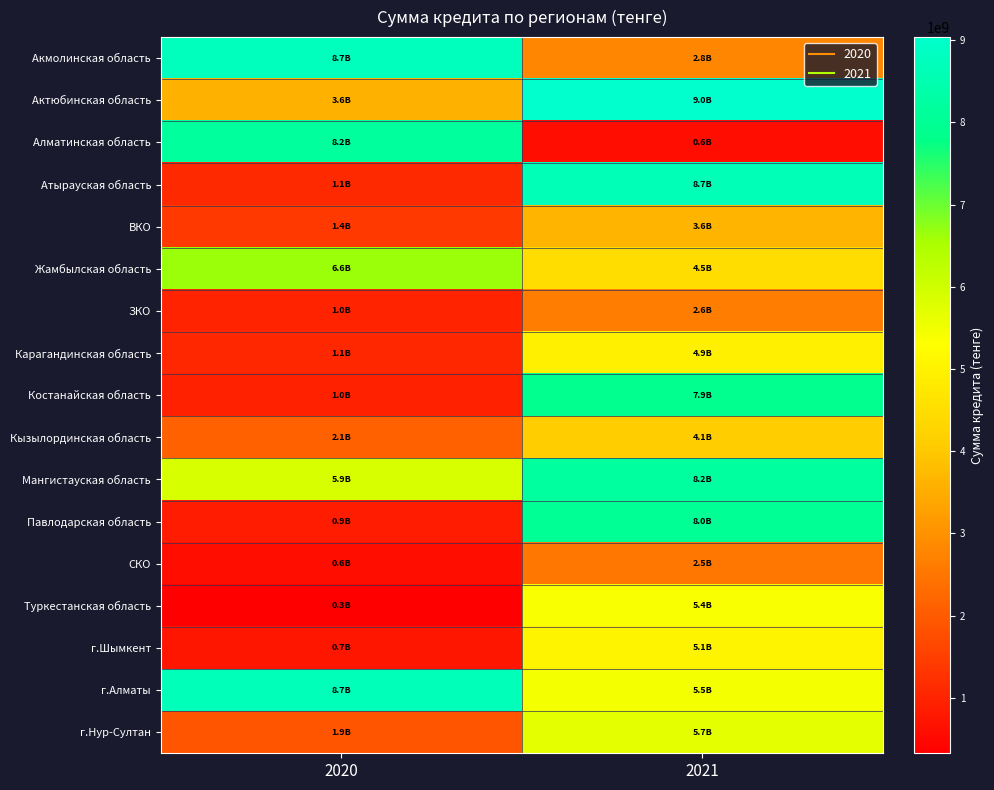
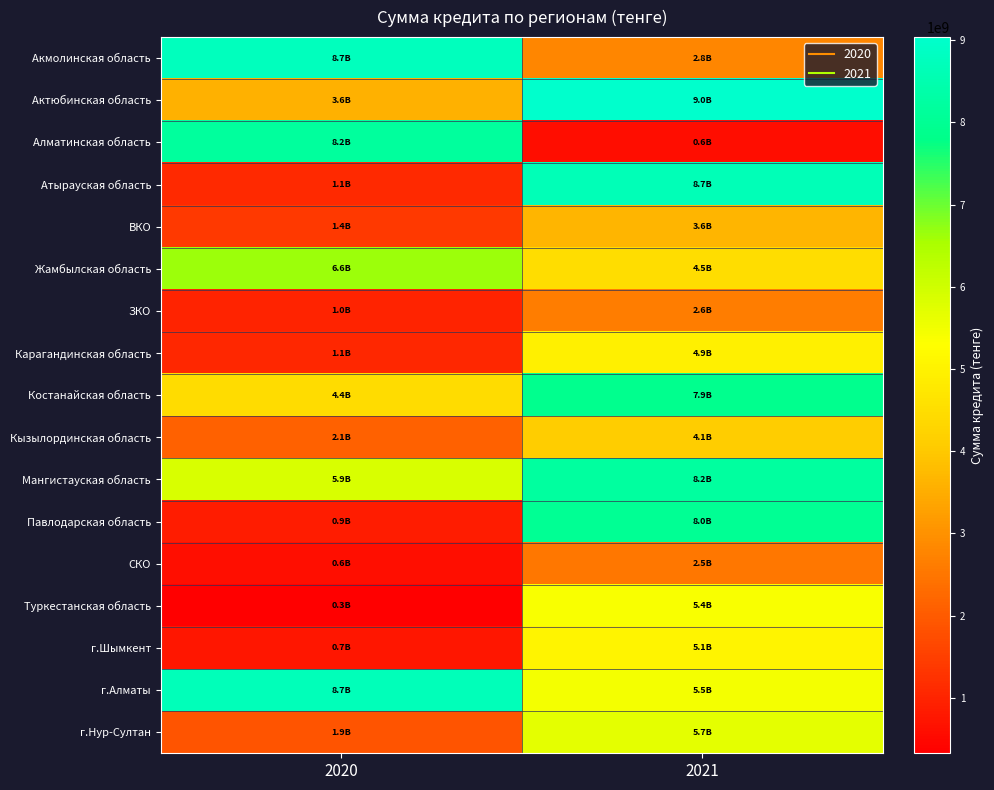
  {
    "Акмолинская область": {
      "2020": "8.7B",
      "2021": "2.8B"
    },
    "Актюбинская область": {
      "2020": "3.6B",
      "2021": "9.0B"
    },
    "Алматинская область": {
      "2020": "8.2B",
      "2021": "0.6B"
    },
    "Атырауская область": {
      "2020": "1.1B",
      "2021": "8.7B"
    },
    "ВКО": {
      "2020": "1.4B",
      "2021": "3.6B"
    },
    "Жамбылская область": {
      "2020": "6.6B",
      "2021": "4.5B"
    },
    "ЗКО": {
      "2020": "1.0B",
      "2021": "2.6B"
    },
    "Карагандинская область": {
      "2020": "1.1B",
      "2021": "4.9B"
    },
    "Костанайская область": {
-     "2020": "1.0B",
+     "2020": "4.4B",
      "2021": "7.9B"
    },
    "Кызылординская область": {
      "2020": "2.1B",
      "2021": "4.1B"
    },
    "Мангистауская область": {
      "2020": "5.9B",
      "2021": "8.2B"
    },
    "Павлодарская область": {
      "2020": "0.9B",
      "2021": "8.0B"
    },
    "СКО": {
      "2020": "0.6B",
      "2021": "2.5B"
    },
    "Туркестанская область": {
      "2020": "0.3B",
      "2021": "5.4B"
    },
    "г.Шымкент": {
      "2020": "0.7B",
      "2021": "5.1B"
    },
    "г.Алматы": {
      "2020": "8.7B",
      "2021": "5.5B"
    },
    "г.Нур-Султан": {
      "2020": "1.9B",
      "2021": "5.7B"
    }
  }
